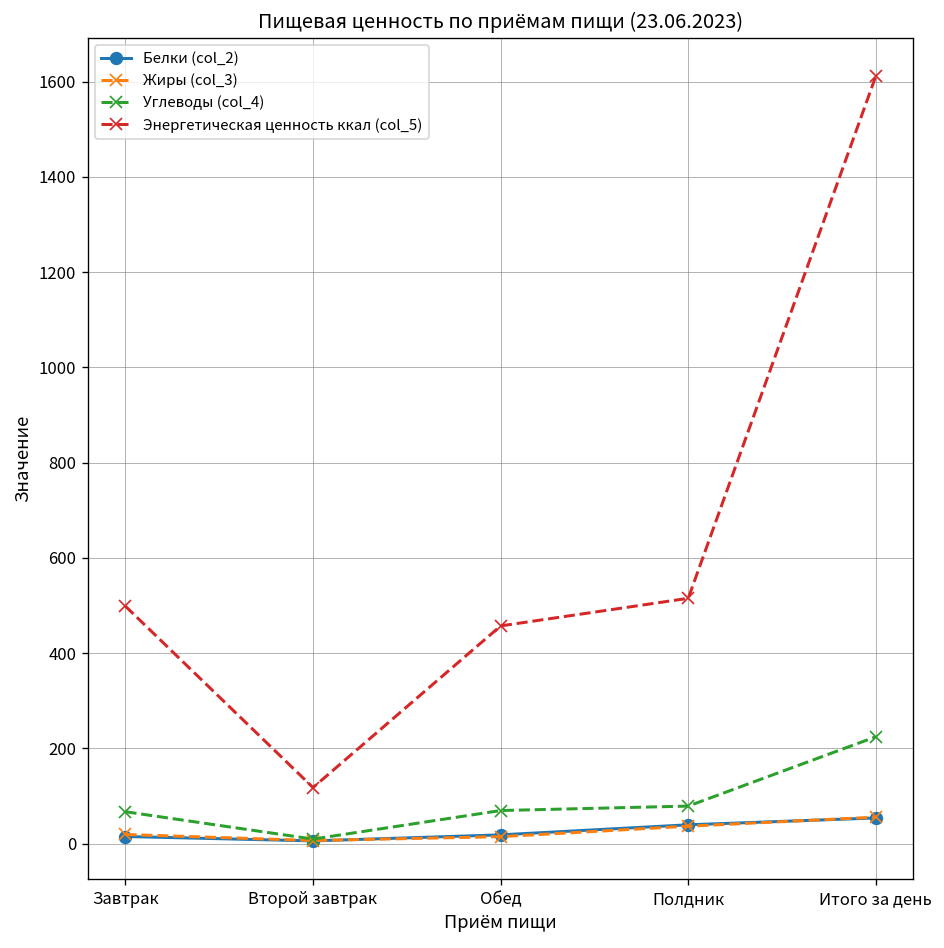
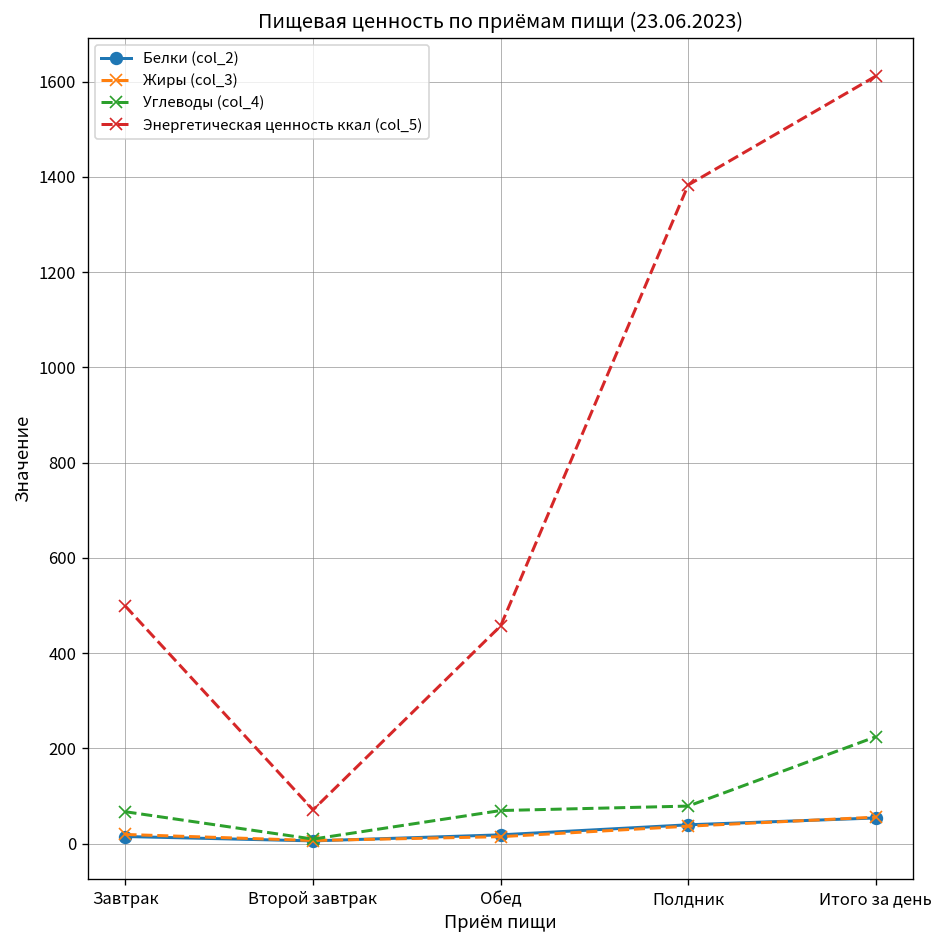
  {
    "Углеводы (col_4)": {
      "Завтрак": 70,
      "Обед": 70,
      "Полдник": 80,
      "Итого за день": 220
    },
    "Энергетическая ценность ккал (col_5)": {
      "Завтрак": 500,
-     "Второй завтрак": 120,
+     "Второй завтрак": 70,
      "Обед": 460,
-     "Полдник": 510,
+     "Полдник": 1380,
      "Итого за день": 1610
    }
  }
